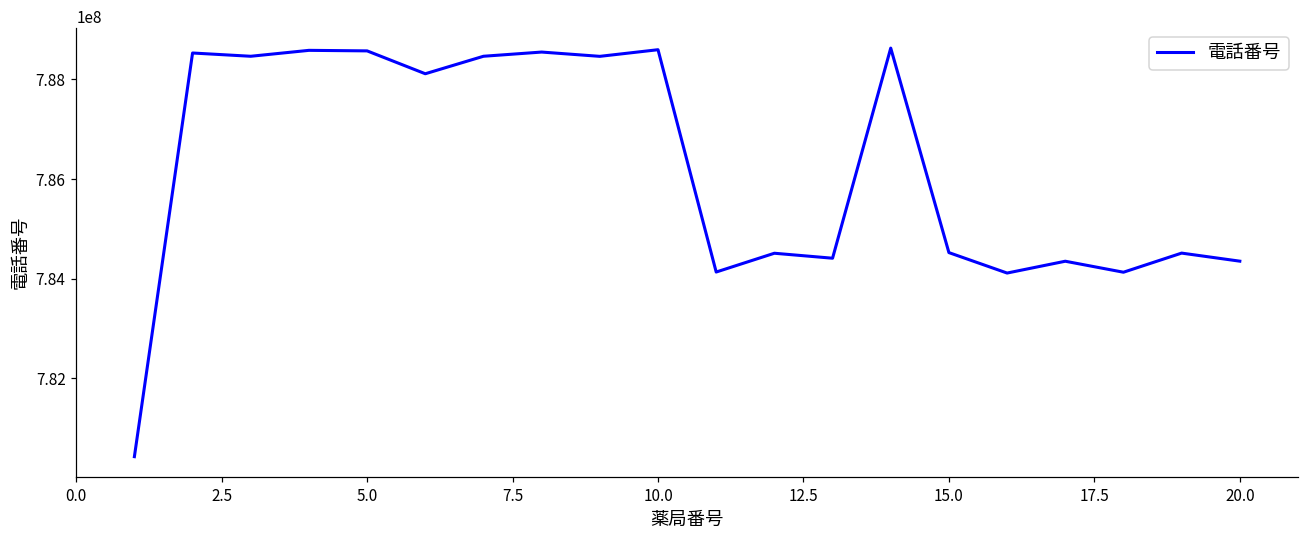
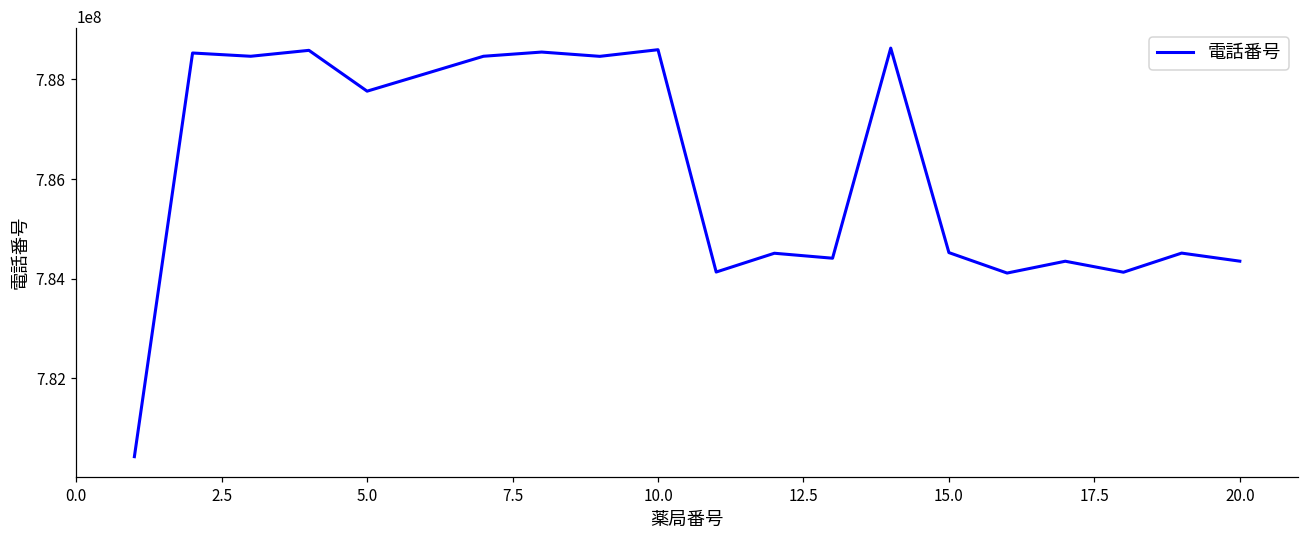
  {
-   "5.0": 788600000,
+   "5.0": 787800000,
    "10.0": 788600000,
    "15.0": 784500000,
    "20.0": 784400000
  }
